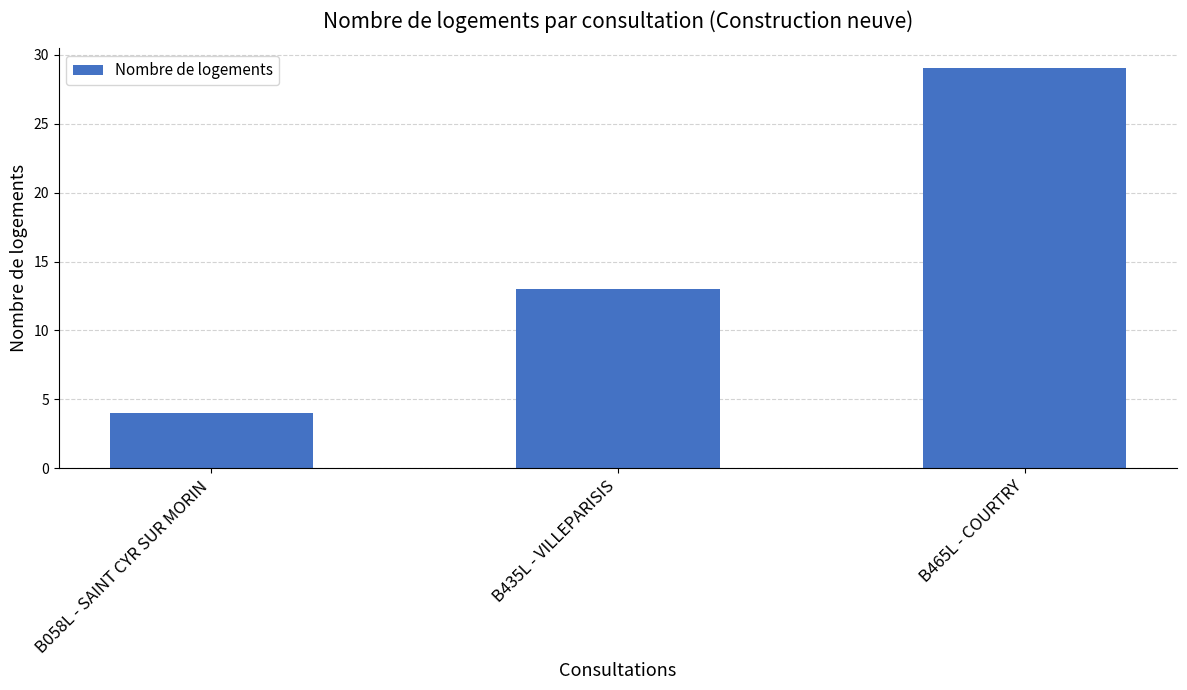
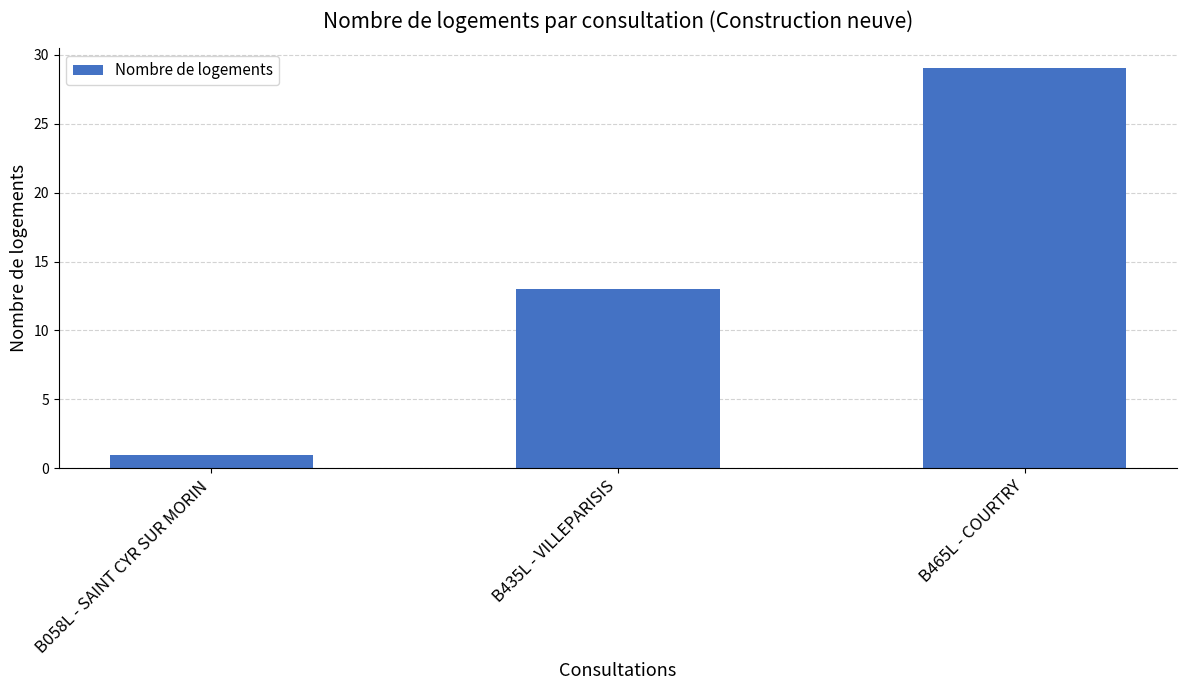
  {
-   "B058L - SAINT CYR SUR MORIN": 4,
+   "B058L - SAINT CYR SUR MORIN": 1,
    "B435L - VILLEPARISIS": 13,
    "B465L - COURTRY": 29
  }
